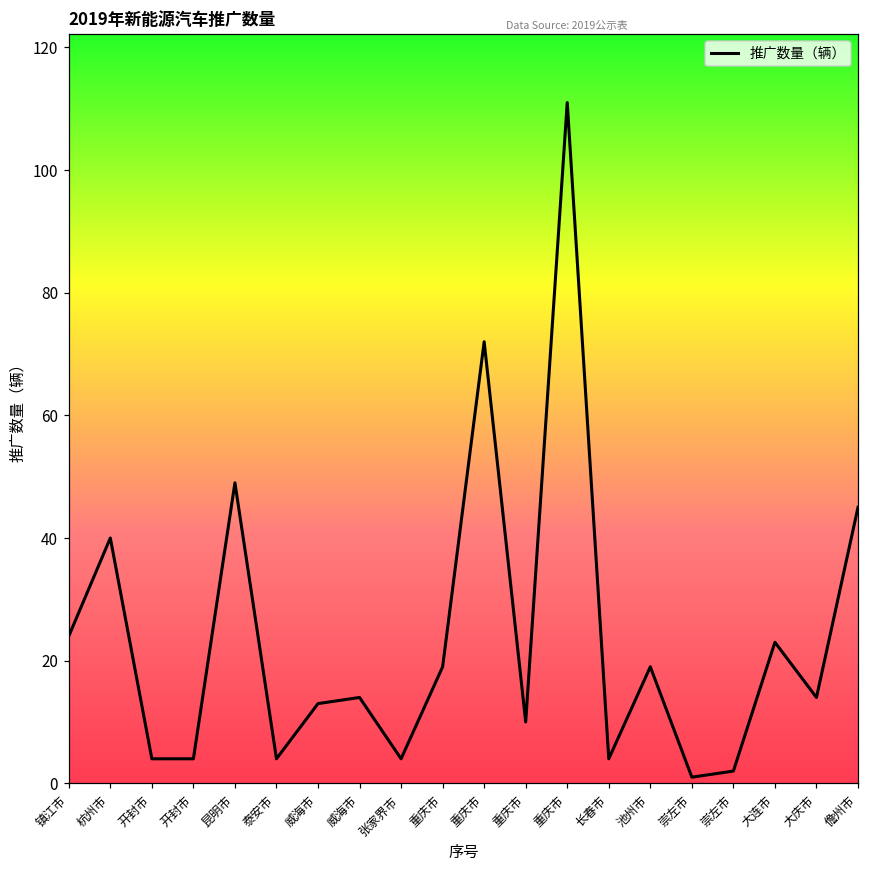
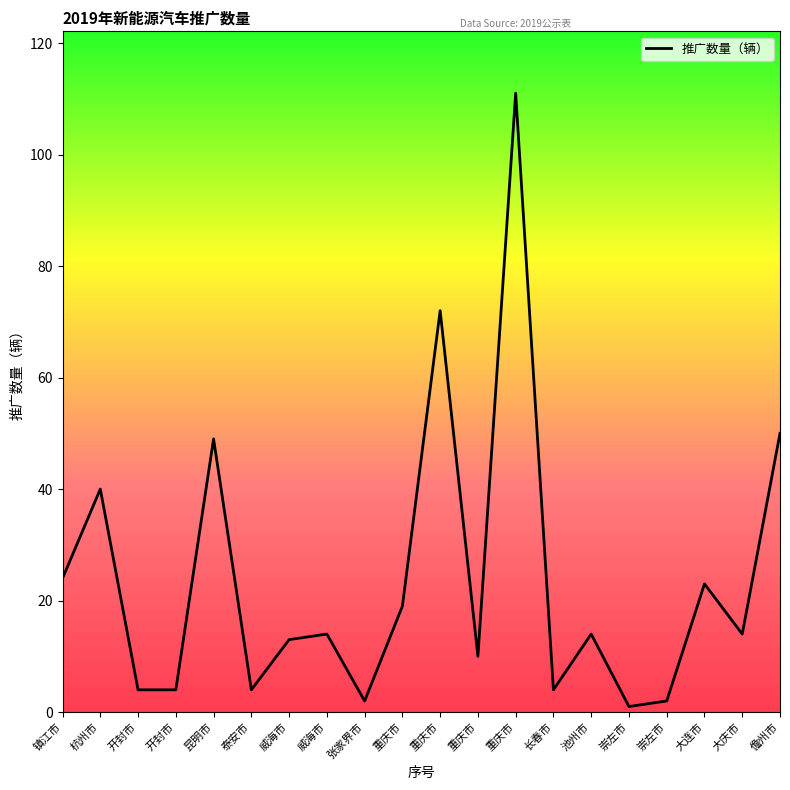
  {
    "镇江市": 24,
    "杭州市": 40,
    "昆明市": 49,
    "泰安市": 4,
-   "张家界市": 4,
+   "张家界市": 2,
    "长春市": 4,
-   "池州市": 19,
+   "池州市": 14,
    "大连市": 23,
    "大庆市": 14,
-   "儋州市": 45
+   "儋州市": 50
  }
